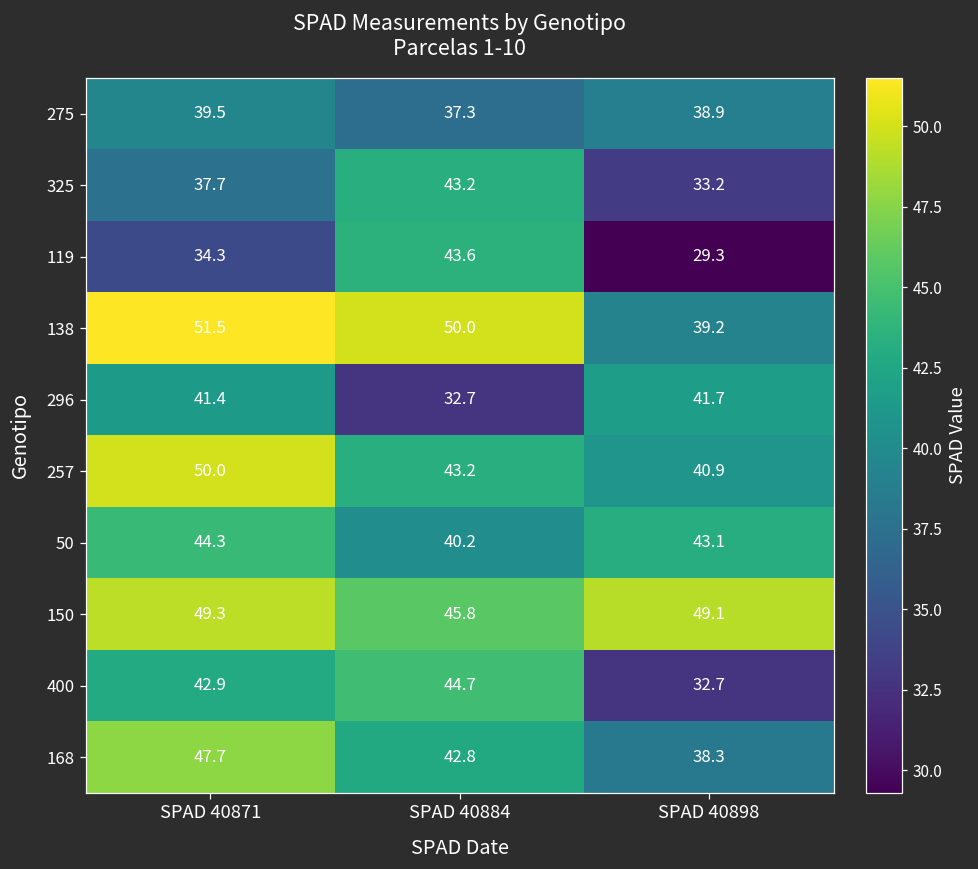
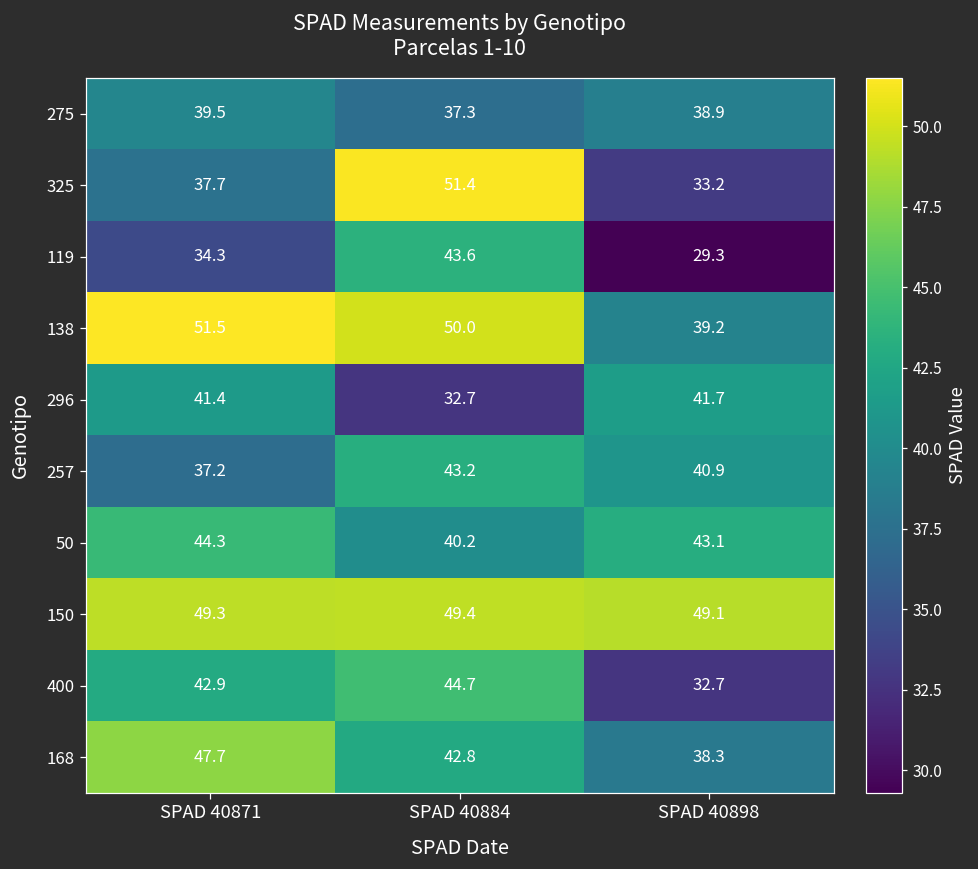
  {
    "275": {
      "SPAD 40871": 39.5,
      "SPAD 40884": 37.3,
      "SPAD 40898": 38.9
    },
    "325": {
      "SPAD 40871": 37.7,
-     "SPAD 40884": 43.2,
+     "SPAD 40884": 51.4,
      "SPAD 40898": 33.2
    },
    "119": {
      "SPAD 40871": 34.3,
      "SPAD 40884": 43.6,
      "SPAD 40898": 29.3
    },
    "138": {
      "SPAD 40871": 51.5,
      "SPAD 40884": 50.0,
      "SPAD 40898": 39.2
    },
    "296": {
      "SPAD 40871": 41.4,
      "SPAD 40884": 32.7,
      "SPAD 40898": 41.7
    },
    "257": {
-     "SPAD 40871": 50.0,
+     "SPAD 40871": 37.2,
      "SPAD 40884": 43.2,
      "SPAD 40898": 40.9
    },
    "50": {
      "SPAD 40871": 44.3,
      "SPAD 40884": 40.2,
      "SPAD 40898": 43.1
    },
    "150": {
      "SPAD 40871": 49.3,
-     "SPAD 40884": 45.8,
+     "SPAD 40884": 49.4,
      "SPAD 40898": 49.1
    },
    "400": {
      "SPAD 40871": 42.9,
      "SPAD 40884": 44.7,
      "SPAD 40898": 32.7
    },
    "168": {
      "SPAD 40871": 47.7,
      "SPAD 40884": 42.8,
      "SPAD 40898": 38.3
    }
  }
